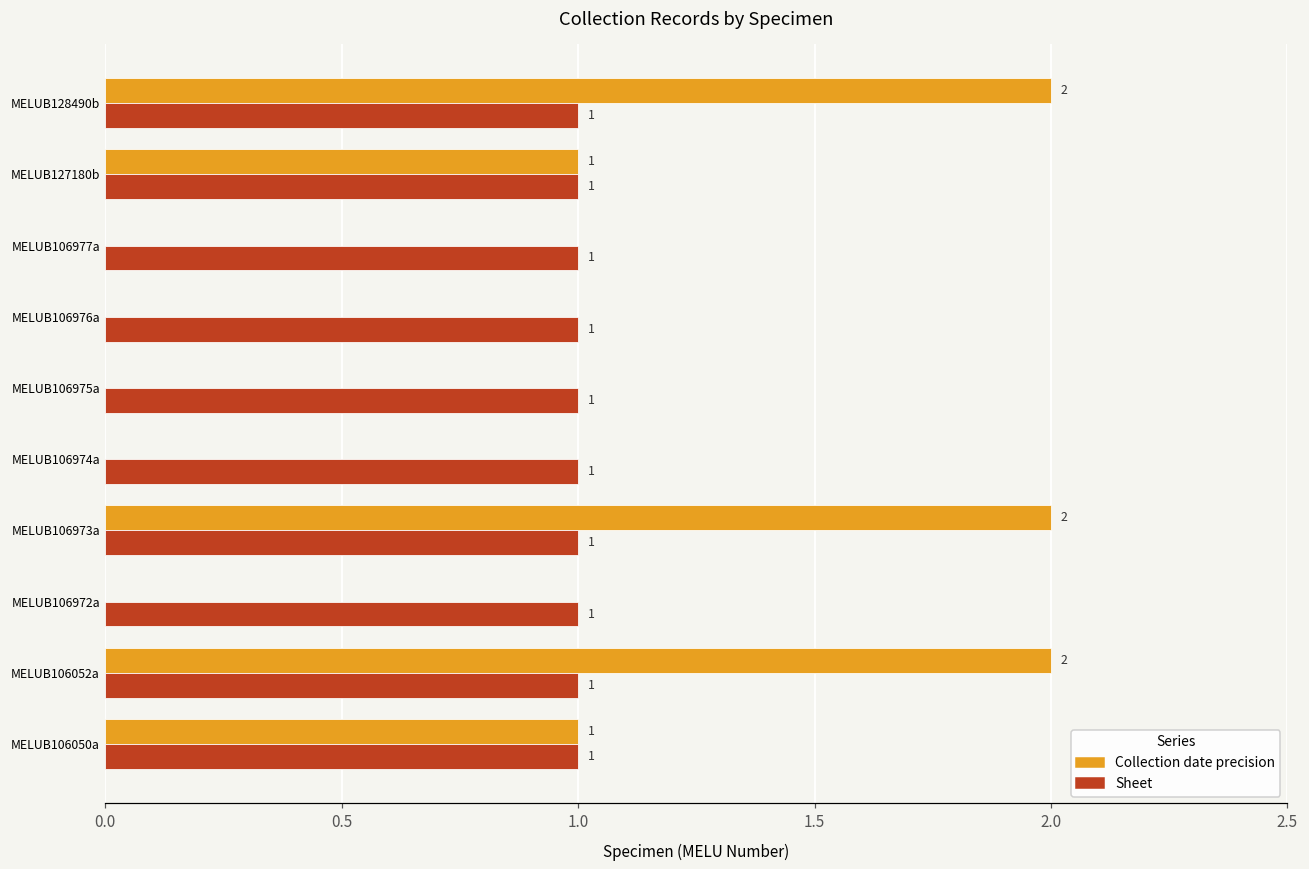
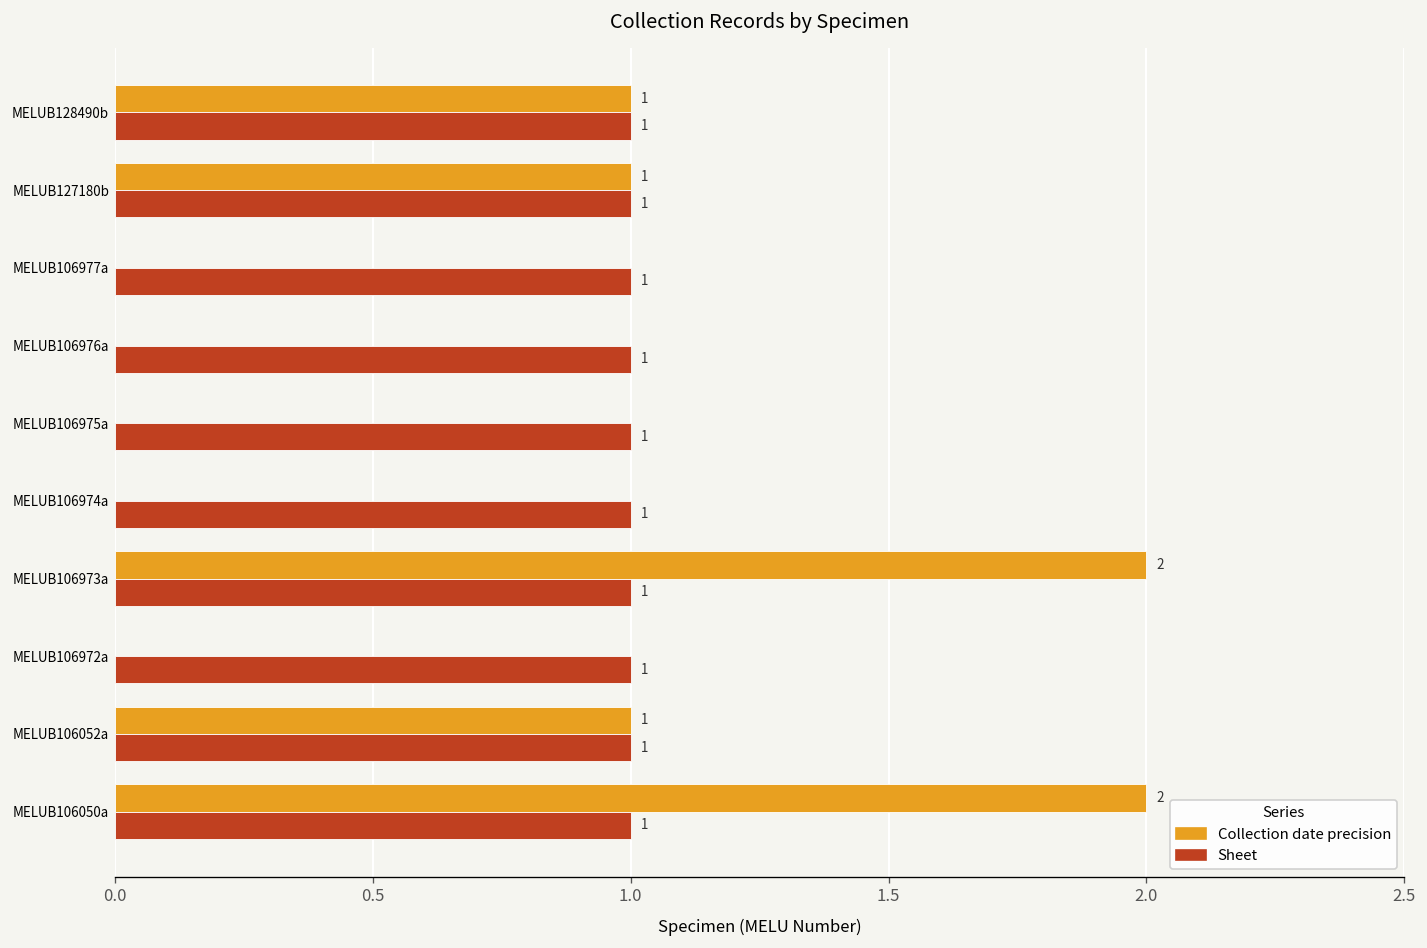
  {
    "Collection date precision": {
-     "MELUB128490b": 2,
+     "MELUB128490b": 1,
      "MELUB127180b": 1,
      "MELUB106973a": 2,
-     "MELUB106052a": 2,
-     "MELUB106050a": 1
+     "MELUB106052a": 1,
+     "MELUB106050a": 2
    },
    "Sheet": {
      "MELUB128490b": 1,
      "MELUB127180b": 1,
      "MELUB106977a": 1,
      "MELUB106976a": 1,
      "MELUB106975a": 1,
      "MELUB106974a": 1,
      "MELUB106973a": 1,
      "MELUB106972a": 1,
      "MELUB106052a": 1,
      "MELUB106050a": 1
    }
  }
